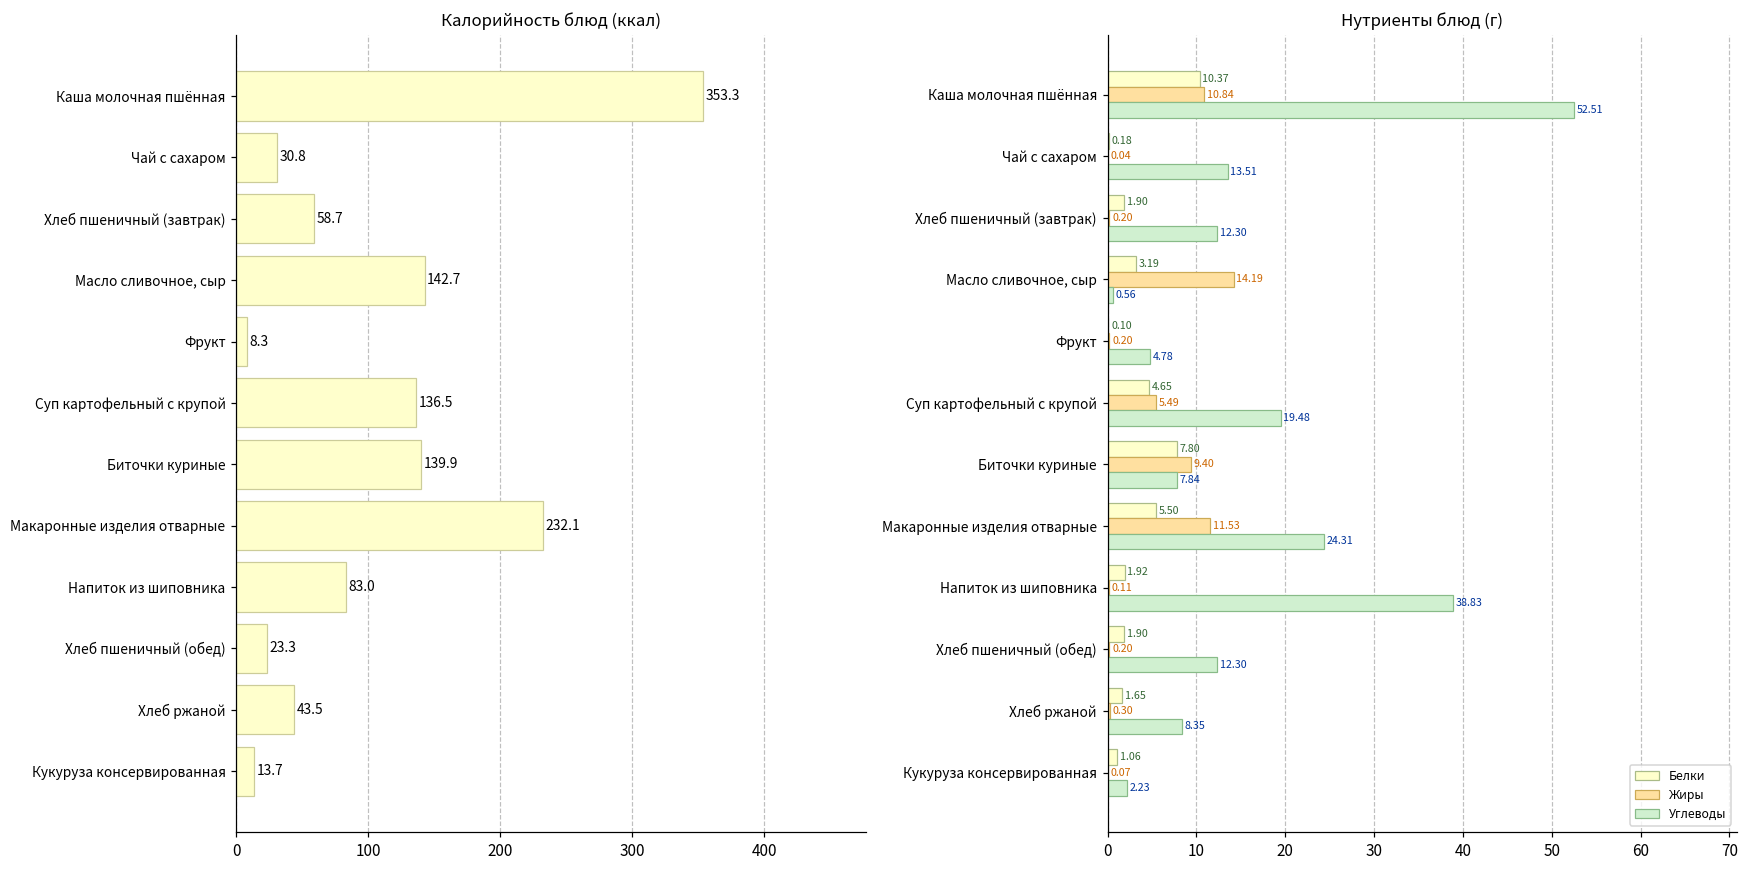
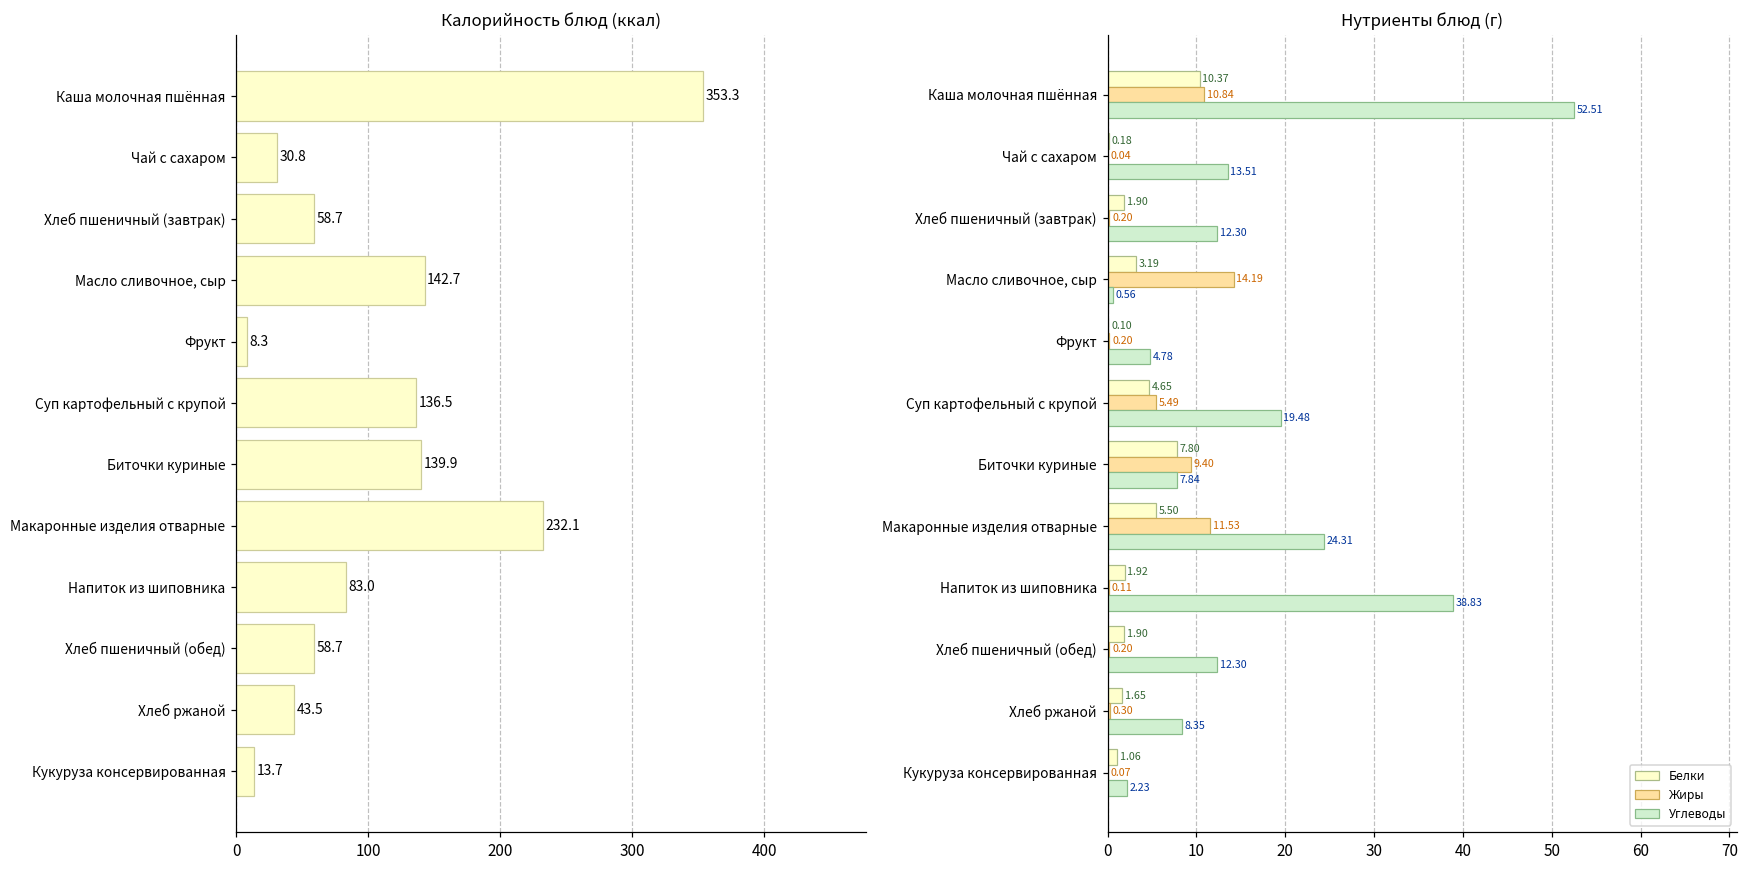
  {
    "Калорийность блюд (ккал)": {
      "Каша молочная пшённая": 353.3,
      "Чай с сахаром": 30.8,
      "Хлеб пшеничный (завтрак)": 58.7,
      "Масло сливочное, сыр": 142.7,
      "Фрукт": 8.3,
      "Суп картофельный с крупой": 136.5,
      "Биточки куриные": 139.9,
      "Макаронные изделия отварные": 232.1,
      "Напиток из шиповника": 83.0,
-     "Хлеб пшеничный (обед)": 23.3,
+     "Хлеб пшеничный (обед)": 58.7,
      "Хлеб ржаной": 43.5,
      "Кукуруза консервированная": 13.7
    }
  }
